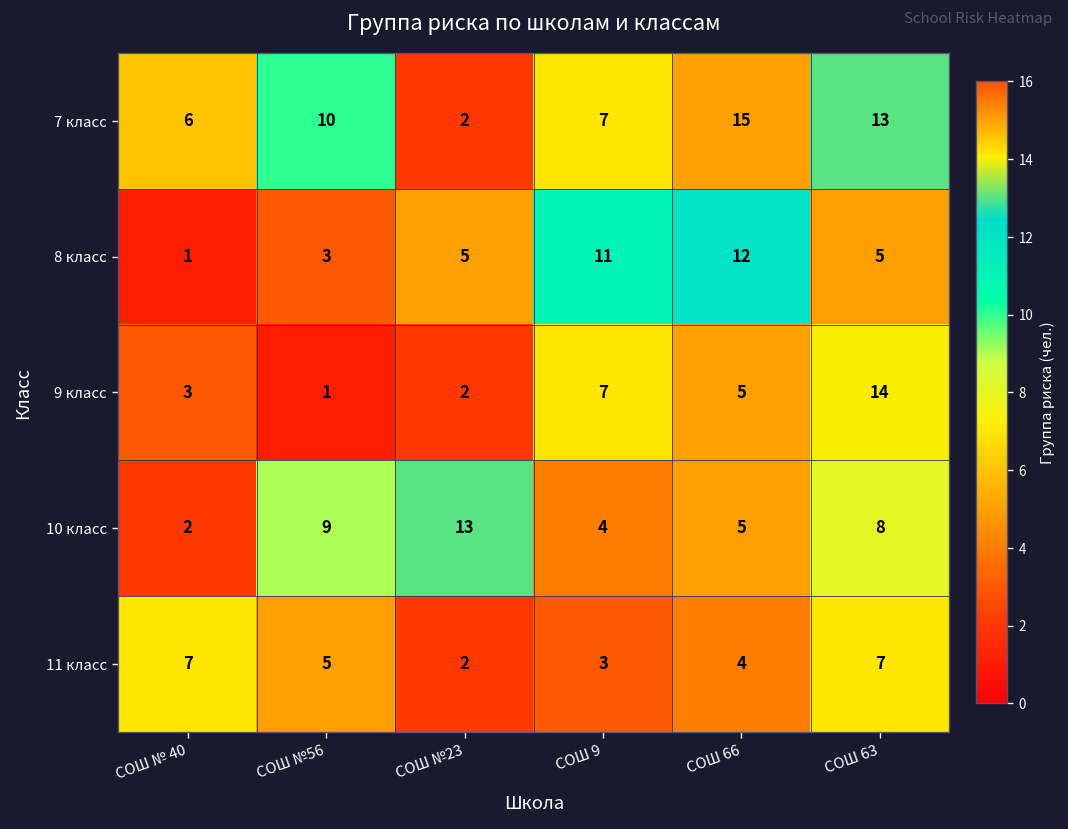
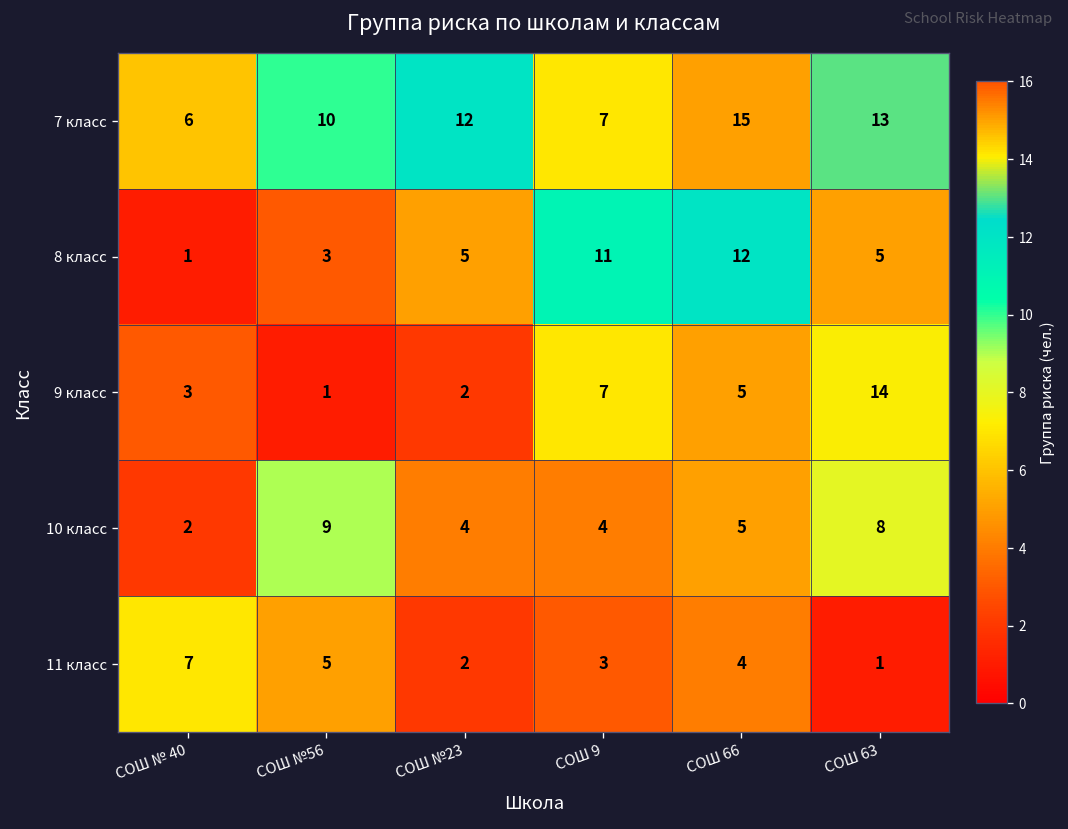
  {
    "7 класс": {
      "СОШ № 40": 6,
      "СОШ №56": 10,
-     "СОШ №23": 2,
+     "СОШ №23": 12,
      "СОШ 9": 7,
      "СОШ 66": 15,
      "СОШ 63": 13
    },
    "8 класс": {
      "СОШ № 40": 1,
      "СОШ №56": 3,
      "СОШ №23": 5,
      "СОШ 9": 11,
      "СОШ 66": 12,
      "СОШ 63": 5
    },
    "9 класс": {
      "СОШ № 40": 3,
      "СОШ №56": 1,
      "СОШ №23": 2,
      "СОШ 9": 7,
      "СОШ 66": 5,
      "СОШ 63": 14
    },
    "10 класс": {
      "СОШ № 40": 2,
      "СОШ №56": 9,
-     "СОШ №23": 13,
+     "СОШ №23": 4,
      "СОШ 9": 4,
      "СОШ 66": 5,
      "СОШ 63": 8
    },
    "11 класс": {
      "СОШ № 40": 7,
      "СОШ №56": 5,
      "СОШ №23": 2,
      "СОШ 9": 3,
      "СОШ 66": 4,
-     "СОШ 63": 7
+     "СОШ 63": 1
    }
  }
